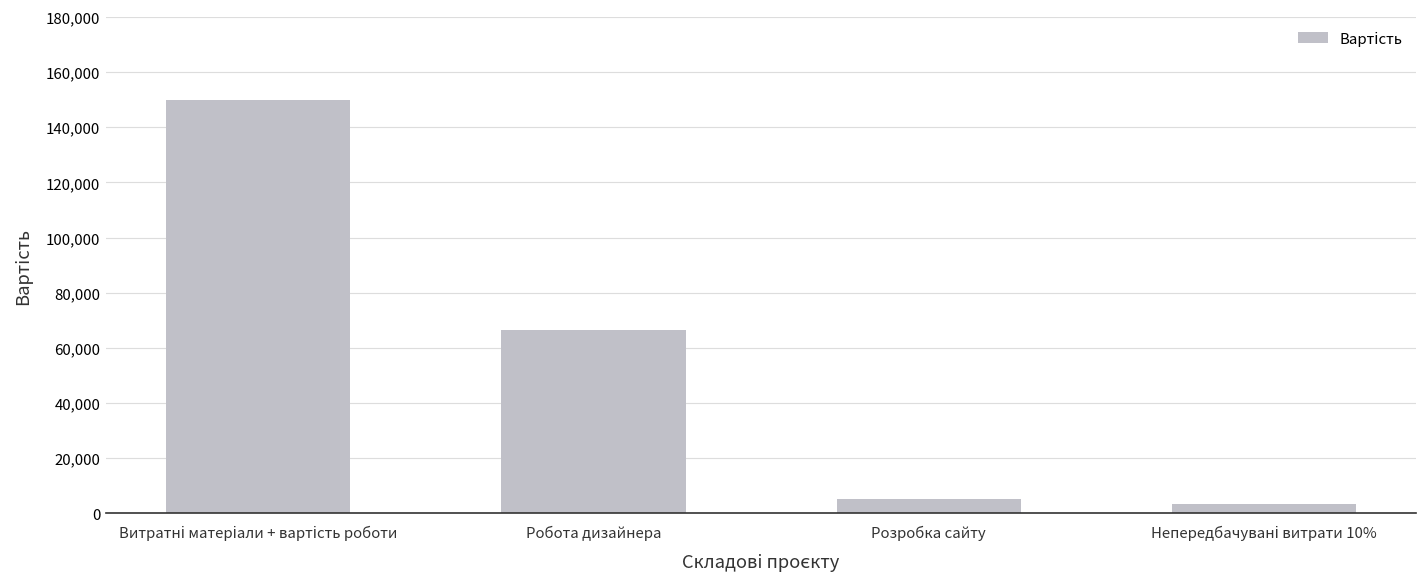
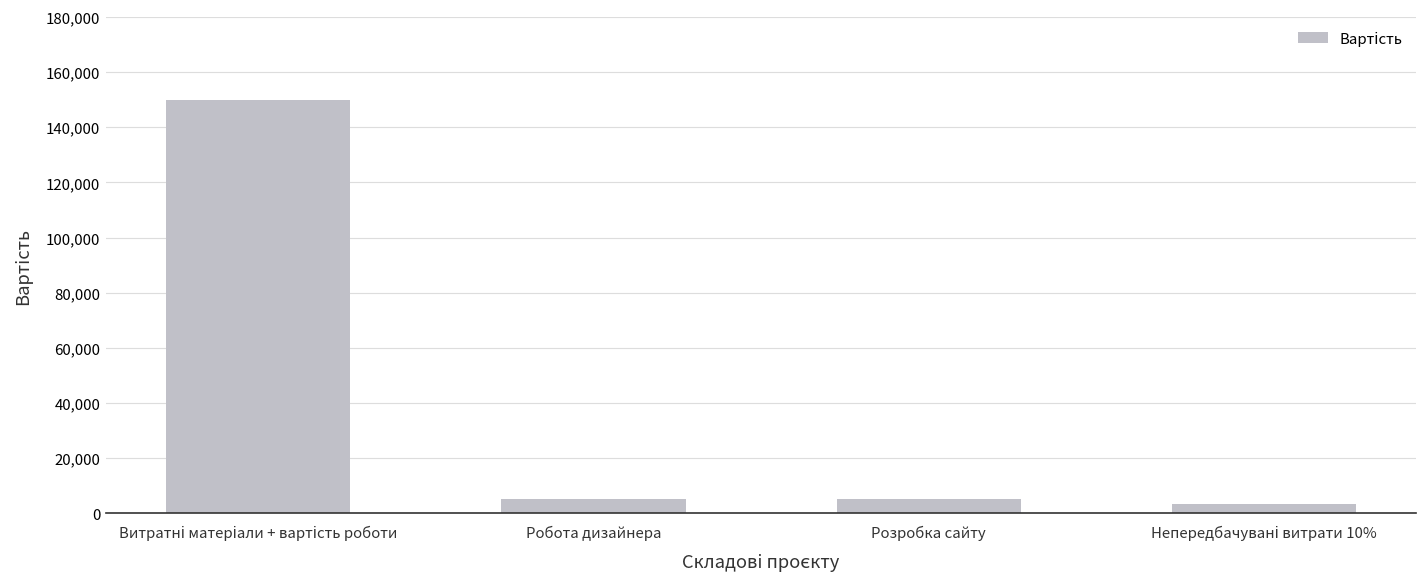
  {
    "Витратні матеріали + вартість роботи": "150,000",
-   "Робота дизайнера": "67,000",
+   "Робота дизайнера": "5,000",
    "Розробка сайту": "5,000",
    "Непередбачувані витрати 10%": "3,000"
  }
